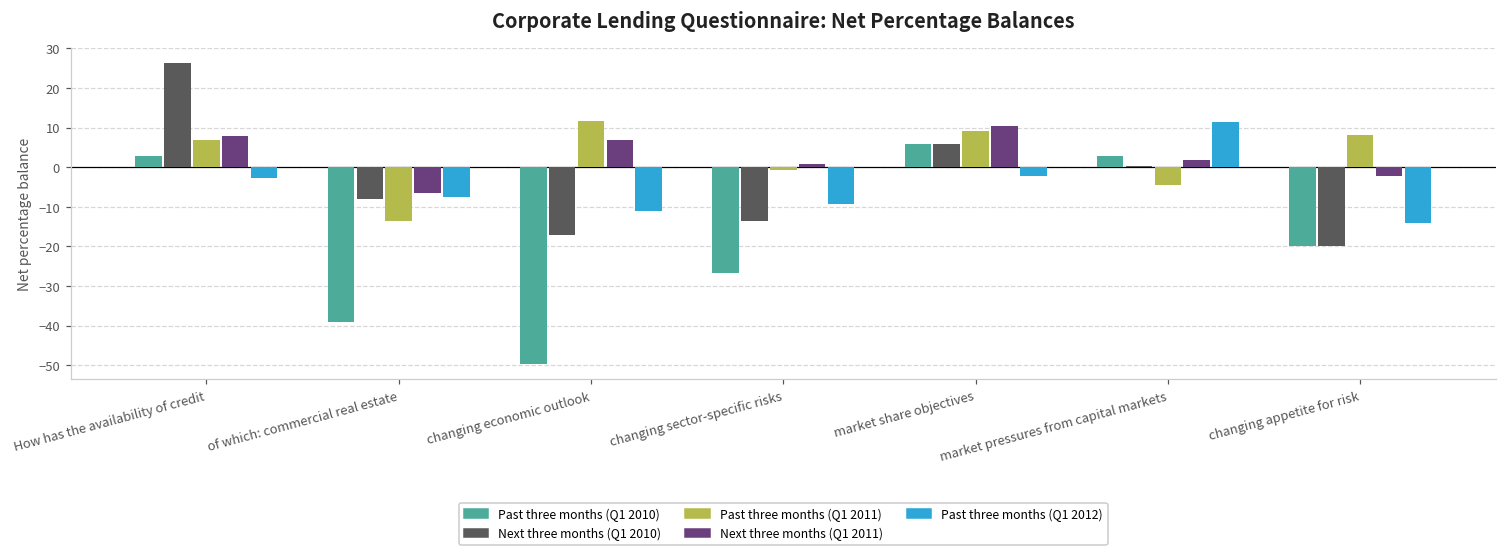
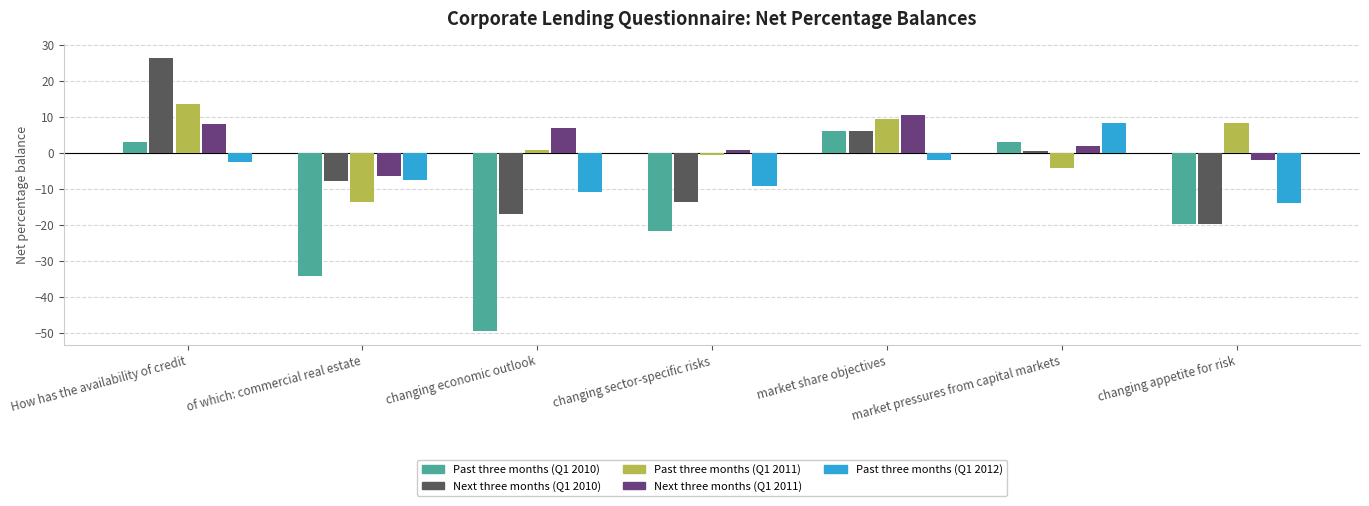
  {
    "Past three months (Q1 2010)": {
      "How has the availability of credit": 3,
-     "of which: commercial real estate": -39,
+     "of which: commercial real estate": -34,
      "changing economic outlook": -50,
-     "changing sector-specific risks": -27,
+     "changing sector-specific risks": -22,
      "market share objectives": 6,
      "market pressures from capital markets": 3,
      "changing appetite for risk": -20
    },
    "Past three months (Q1 2011)": {
-     "How has the availability of credit": 7,
+     "How has the availability of credit": 14,
      "of which: commercial real estate": -14,
-     "changing economic outlook": 12,
+     "changing economic outlook": 1,
      "changing sector-specific risks": -1,
      "market share objectives": 9,
      "market pressures from capital markets": -4,
      "changing appetite for risk": 8
    },
    "Past three months (Q1 2012)": {
      "How has the availability of credit": -3,
      "of which: commercial real estate": -8,
      "changing economic outlook": -11,
      "changing sector-specific risks": -9,
      "market share objectives": -2,
-     "market pressures from capital markets": 11,
+     "market pressures from capital markets": 8,
      "changing appetite for risk": -14
    }
  }
